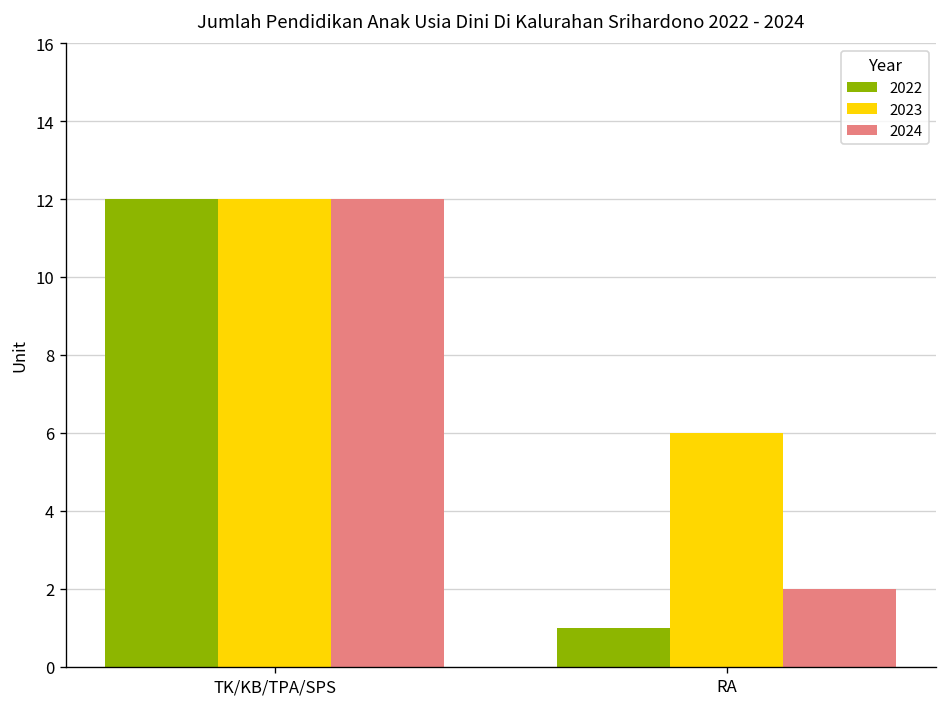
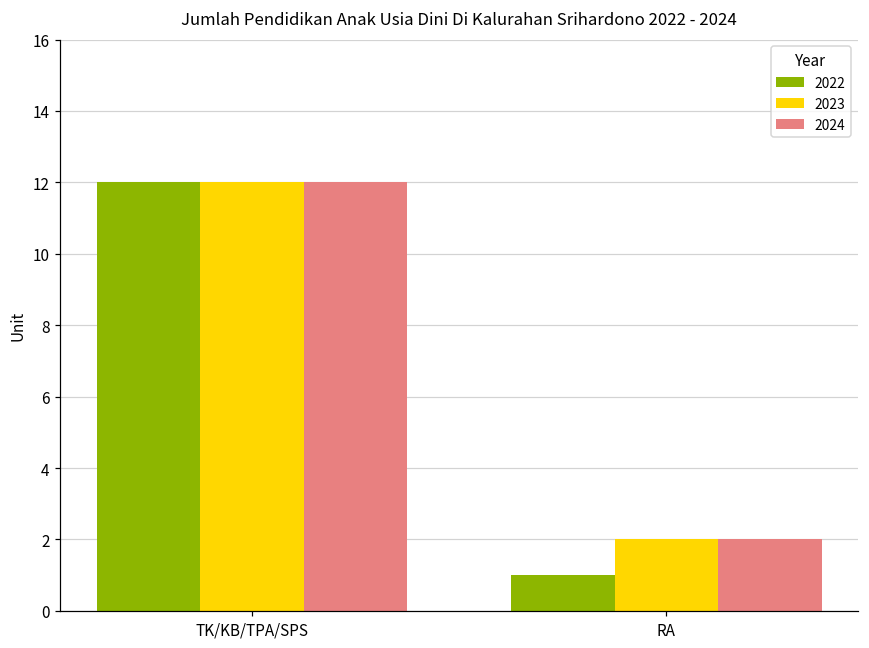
  {
    "2022": {
      "TK/KB/TPA/SPS": 12,
      "RA": 1
    },
    "2023": {
      "TK/KB/TPA/SPS": 12,
-     "RA": 6
+     "RA": 2
    },
    "2024": {
      "TK/KB/TPA/SPS": 12,
      "RA": 2
    }
  }
